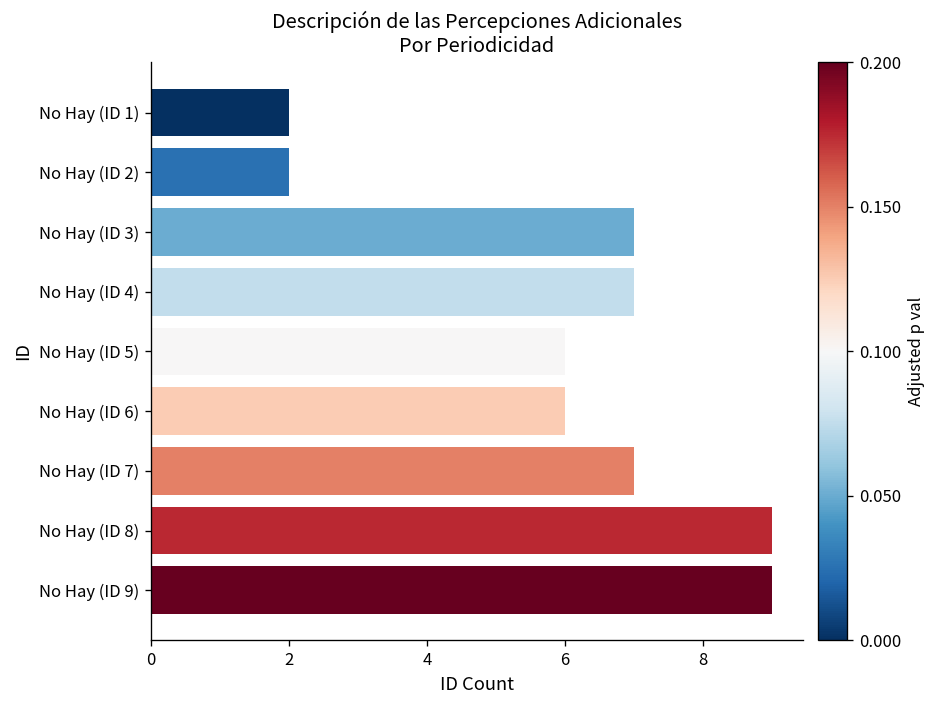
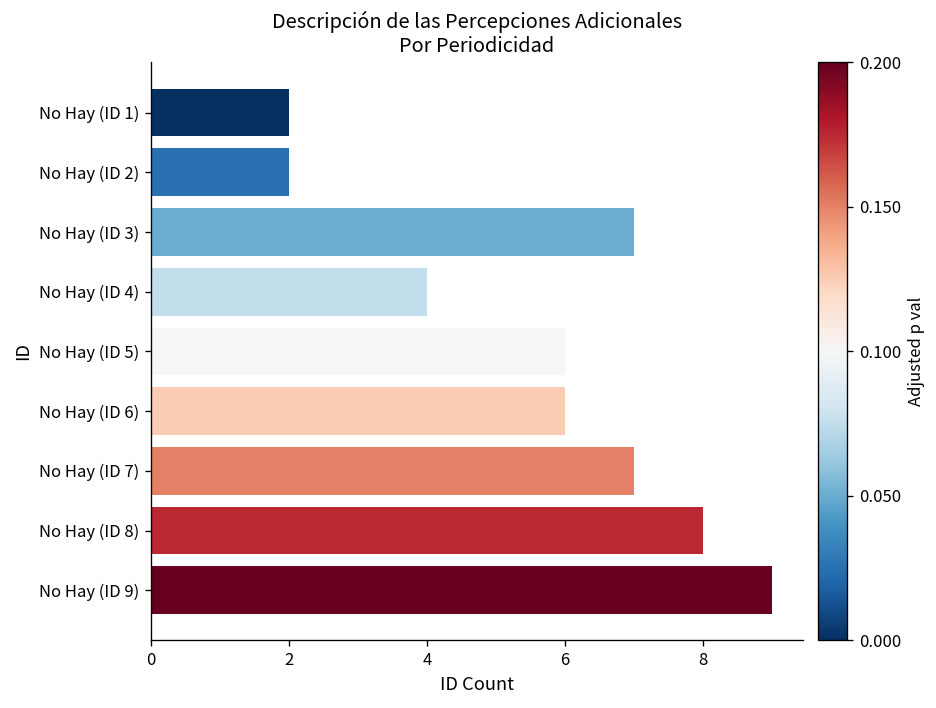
  {
    "No Hay (ID 1)": 2,
    "No Hay (ID 2)": 2,
    "No Hay (ID 3)": 7,
-   "No Hay (ID 4)": 7,
+   "No Hay (ID 4)": 4,
    "No Hay (ID 5)": 6,
    "No Hay (ID 6)": 6,
    "No Hay (ID 7)": 7,
-   "No Hay (ID 8)": 9,
+   "No Hay (ID 8)": 8,
    "No Hay (ID 9)": 9
  }
